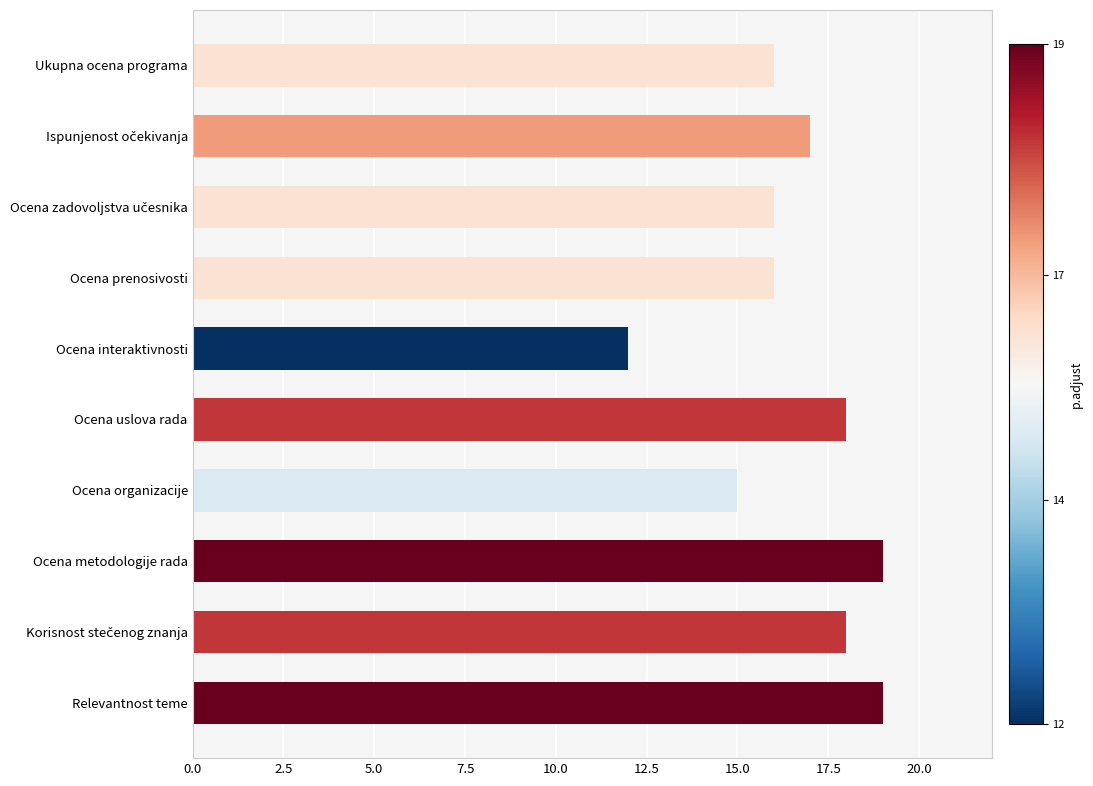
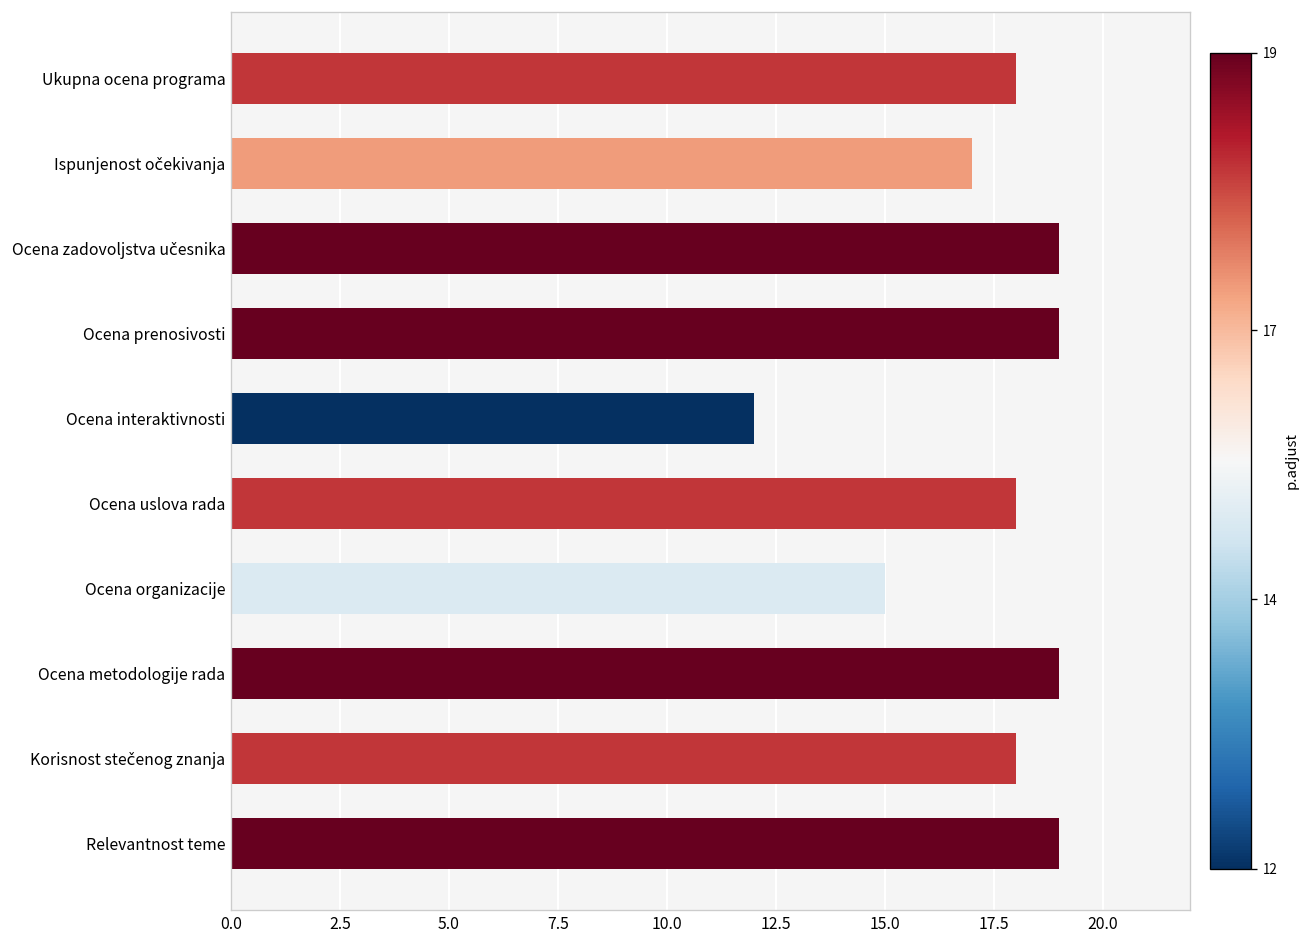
  {
-   "Ukupna ocena programa": 16,
+   "Ukupna ocena programa": 18,
    "Ispunjenost očekivanja": 17,
-   "Ocena zadovoljstva učesnika": 16,
-   "Ocena prenosivosti": 16,
+   "Ocena zadovoljstva učesnika": 19,
+   "Ocena prenosivosti": 19,
    "Ocena interaktivnosti": 12,
    "Ocena uslova rada": 18,
    "Ocena organizacije": 15,
    "Ocena metodologije rada": 19,
    "Korisnost stečenog znanja": 18,
    "Relevantnost teme": 19
  }
